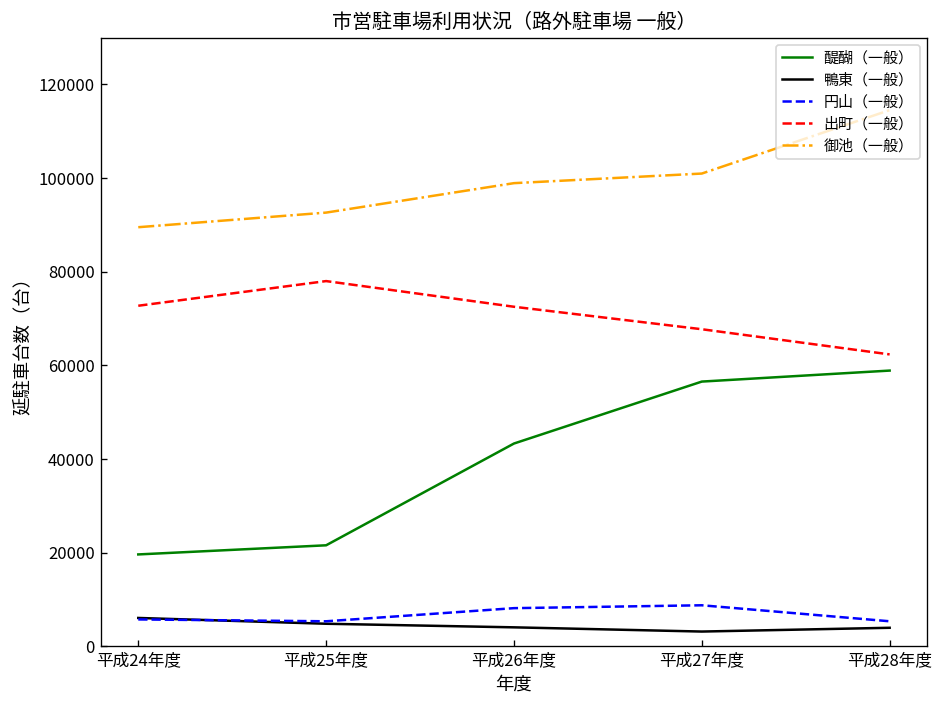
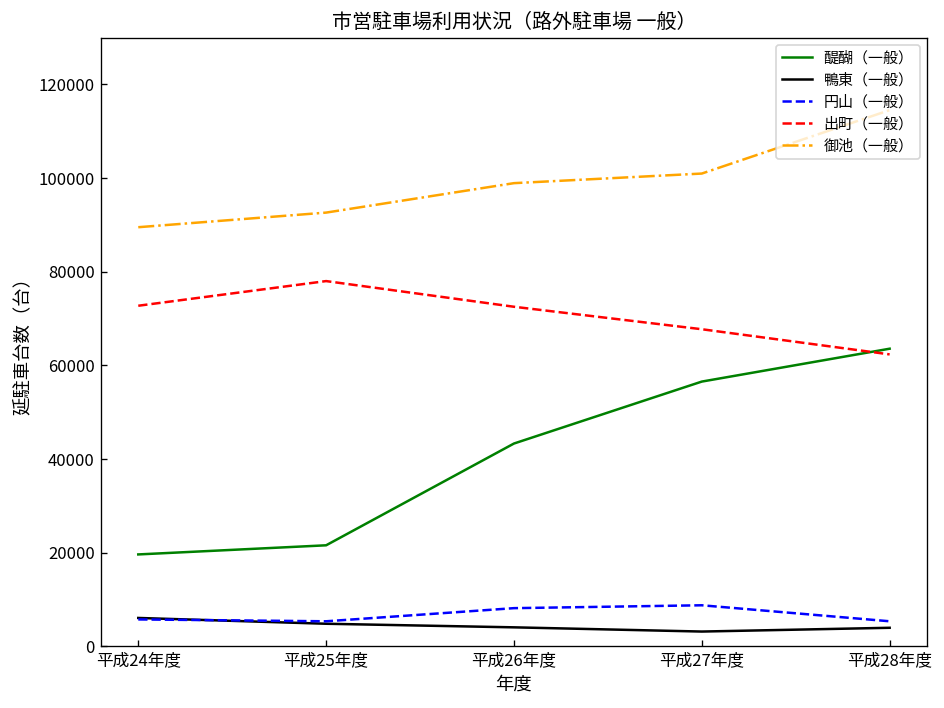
  {
    "醍醐（一般）": {
      "平成24年度": 20000,
      "平成25年度": 22000,
      "平成26年度": 43000,
      "平成27年度": 57000,
-     "平成28年度": 59000
+     "平成28年度": 64000
    },
    "鴨東（一般）": {
      "平成26年度": 4000,
      "平成27年度": 3000,
      "平成28年度": 4000
    },
    "円山（一般）": {
      "平成26年度": 8000,
      "平成27年度": 9000,
      "平成28年度": 5000
    },
    "出町（一般）": {
      "平成24年度": 73000,
      "平成25年度": 78000,
      "平成26年度": 73000,
      "平成27年度": 68000,
      "平成28年度": 62000
    },
    "御池（一般）": {
      "平成24年度": 90000,
      "平成25年度": 93000,
      "平成26年度": 99000,
      "平成27年度": 101000
    }
  }
